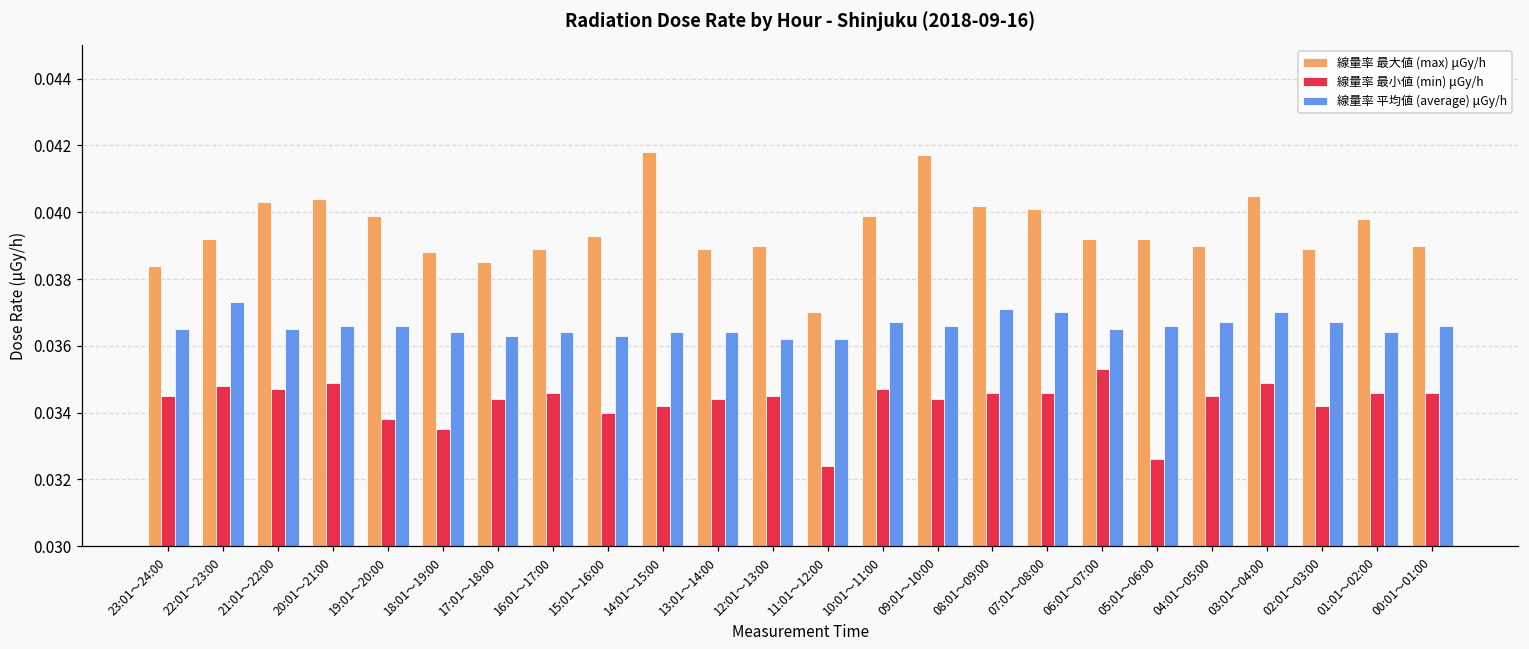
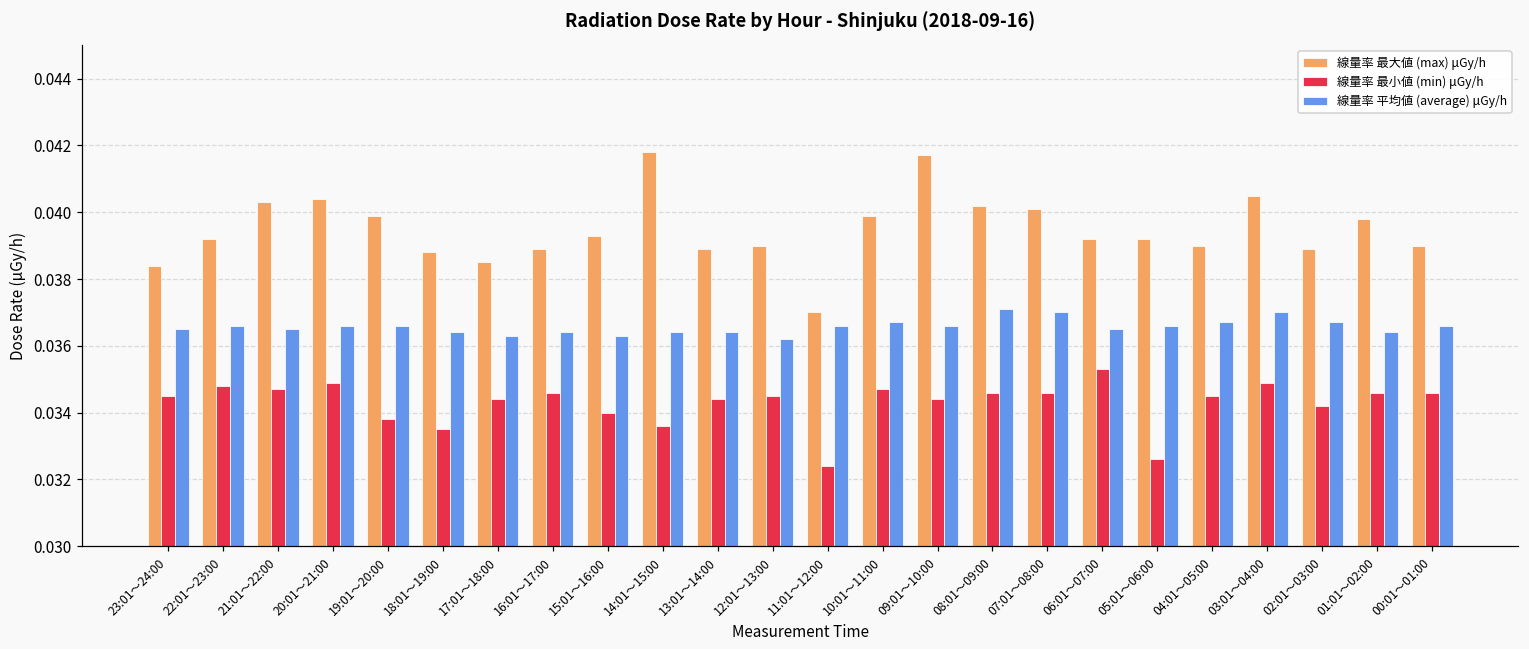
  {
    "線量率 最大値 (max) μGy/h": {
      "23:01～24:00": 0.0384,
      "22:01～23:00": 0.0392,
      "21:01～22:00": 0.0403,
      "20:01～21:00": 0.0404,
      "19:01～20:00": 0.0399,
      "18:01～19:00": 0.0388,
      "17:01～18:00": 0.0385,
      "16:01～17:00": 0.0389,
      "15:01～16:00": 0.0393,
      "14:01～15:00": 0.0418,
      "13:01～14:00": 0.0389,
      "12:01～13:00": 0.0390,
      "11:01～12:00": 0.0370,
      "10:01～11:00": 0.0399,
      "09:01～10:00": 0.0417,
      "08:01～09:00": 0.0402,
      "07:01～08:00": 0.0401,
      "06:01～07:00": 0.0392,
      "05:01～06:00": 0.0392,
      "04:01～05:00": 0.0390,
      "03:01～04:00": 0.0405,
      "02:01～03:00": 0.0389,
      "01:01～02:00": 0.0398,
      "00:01～01:00": 0.0390
    },
    "線量率 最小値 (min) μGy/h": {
      "23:01～24:00": 0.0345,
      "22:01～23:00": 0.0348,
      "21:01～22:00": 0.0347,
      "20:01～21:00": 0.0349,
      "19:01～20:00": 0.0338,
      "18:01～19:00": 0.0335,
      "17:01～18:00": 0.0344,
      "16:01～17:00": 0.0346,
      "15:01～16:00": 0.0340,
-     "14:01～15:00": 0.0342,
+     "14:01～15:00": 0.0336,
      "13:01～14:00": 0.0344,
      "12:01～13:00": 0.0345,
      "11:01～12:00": 0.0324,
      "10:01～11:00": 0.0347,
      "09:01～10:00": 0.0344,
      "08:01～09:00": 0.0346,
      "07:01～08:00": 0.0346,
      "06:01～07:00": 0.0353,
      "05:01～06:00": 0.0326,
      "04:01～05:00": 0.0345,
      "03:01～04:00": 0.0349,
      "02:01～03:00": 0.0342,
      "01:01～02:00": 0.0346,
      "00:01～01:00": 0.0346
    },
    "線量率 平均値 (average) μGy/h": {
      "23:01～24:00": 0.0365,
-     "22:01～23:00": 0.0373,
+     "22:01～23:00": 0.0366,
      "21:01～22:00": 0.0365,
      "20:01～21:00": 0.0366,
      "19:01～20:00": 0.0366,
      "18:01～19:00": 0.0364,
      "17:01～18:00": 0.0363,
      "16:01～17:00": 0.0364,
      "15:01～16:00": 0.0363,
      "14:01～15:00": 0.0364,
      "13:01～14:00": 0.0364,
      "12:01～13:00": 0.0362,
-     "11:01～12:00": 0.0362,
+     "11:01～12:00": 0.0366,
      "10:01～11:00": 0.0367,
      "09:01～10:00": 0.0366,
      "08:01～09:00": 0.0371,
      "07:01～08:00": 0.0370,
      "06:01～07:00": 0.0365,
      "05:01～06:00": 0.0366,
      "04:01～05:00": 0.0367,
      "03:01～04:00": 0.0370,
      "02:01～03:00": 0.0367,
      "01:01～02:00": 0.0364,
      "00:01～01:00": 0.0366
    }
  }
